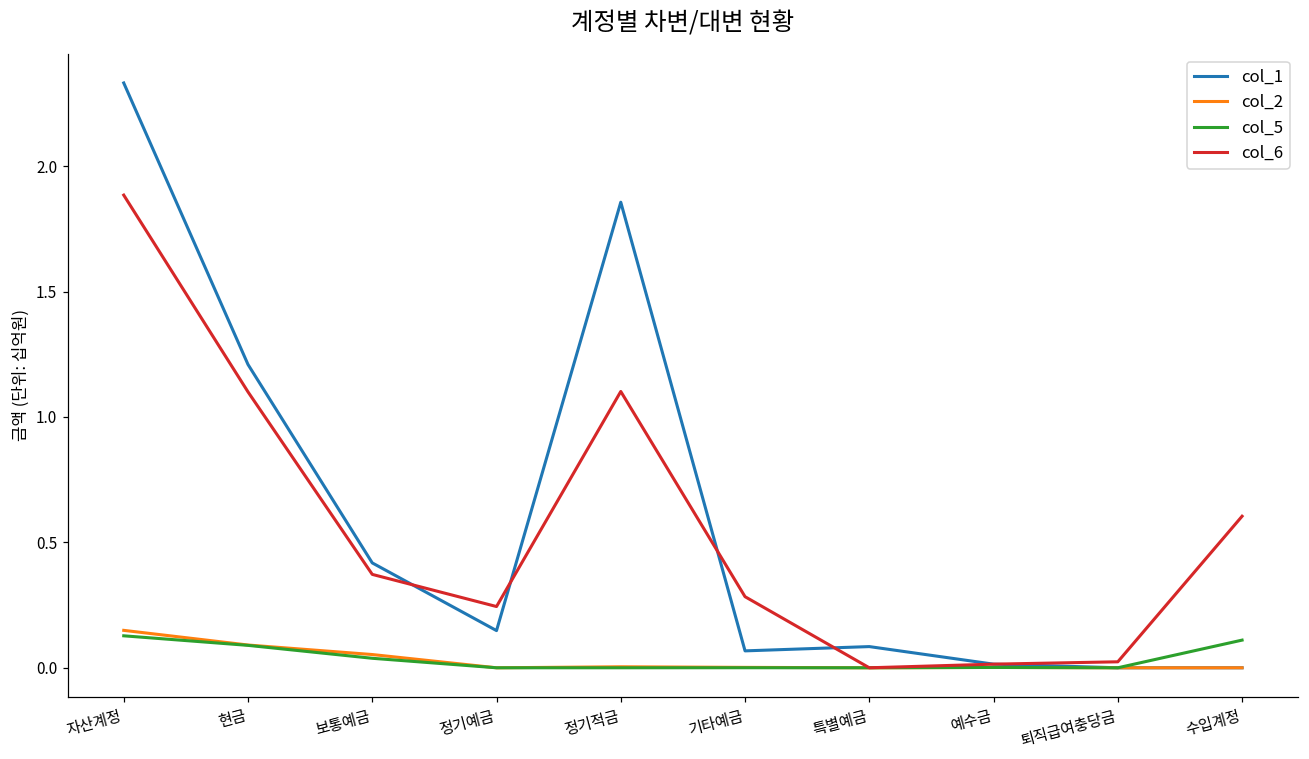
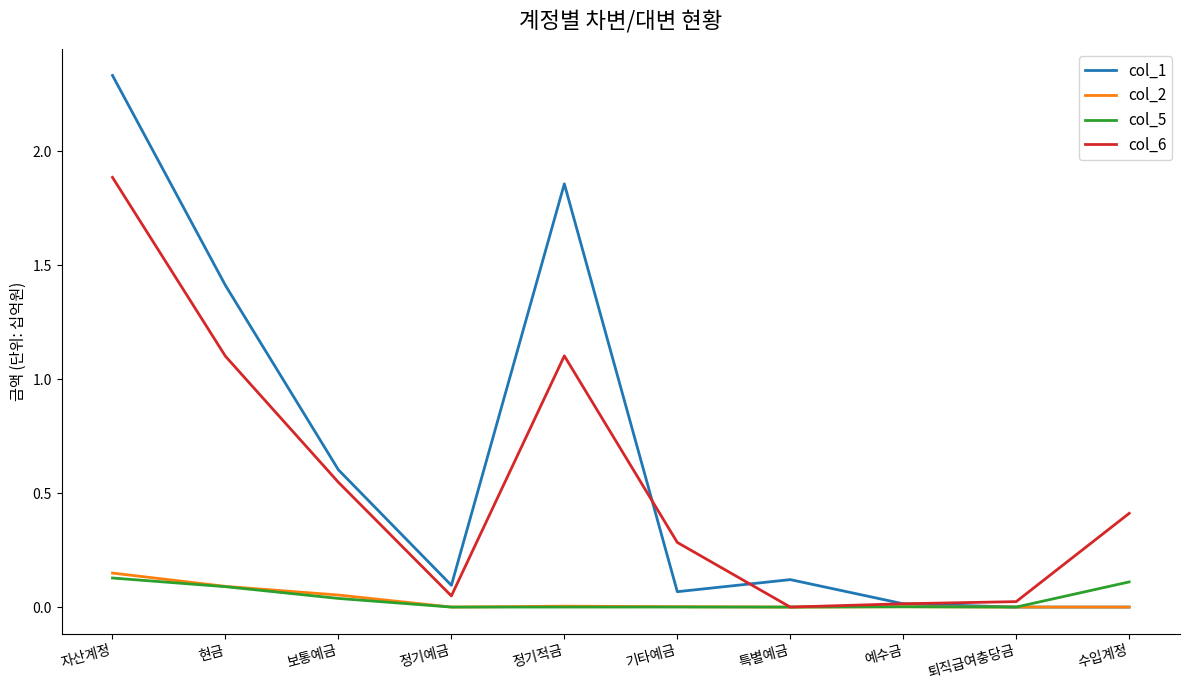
  {
    "col_1": {
      "자산계정": 2.33,
-     "현금": 1.21,
-     "보통예금": 0.42,
-     "정기예금": 0.15,
+     "현금": 1.41,
+     "보통예금": 0.60,
+     "정기예금": 0.10,
      "정기적금": 1.86,
      "기타예금": 0.07,
-     "특별예금": 0.08
+     "특별예금": 0.12
    },
    "col_2": {
      "자산계정": 0.15,
      "보통예금": 0.05
    },
    "col_5": {
      "자산계정": 0.13,
      "보통예금": 0.04,
      "수입계정": 0.11
    },
    "col_6": {
      "자산계정": 1.88,
      "현금": 1.10,
-     "보통예금": 0.37,
-     "정기예금": 0.24,
+     "보통예금": 0.55,
+     "정기예금": 0.05,
      "정기적금": 1.10,
      "기타예금": 0.28,
      "퇴직급여충당금": 0.02,
-     "수입계정": 0.60
+     "수입계정": 0.41
    }
  }
